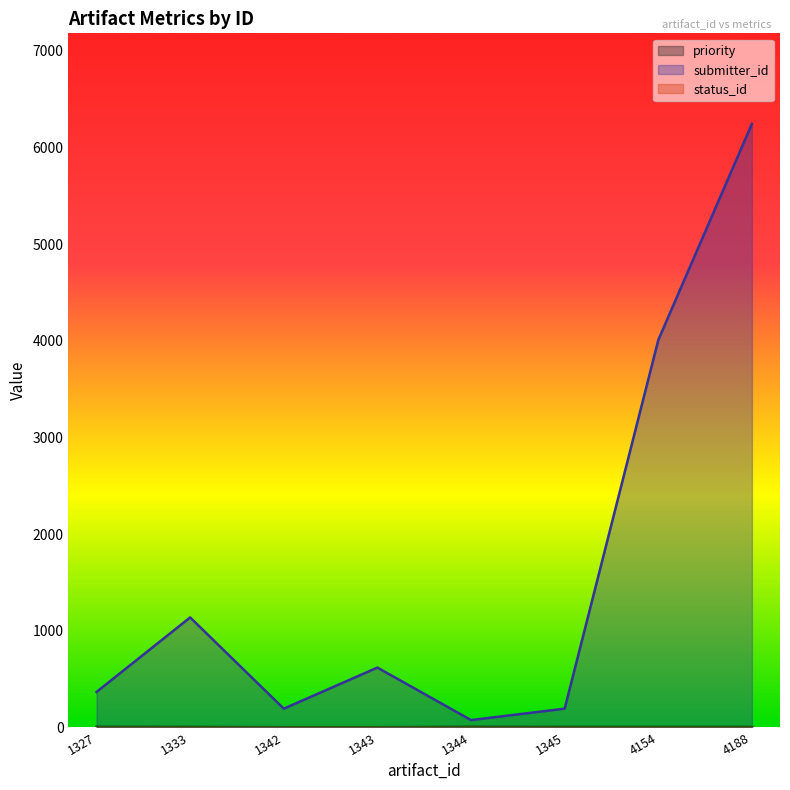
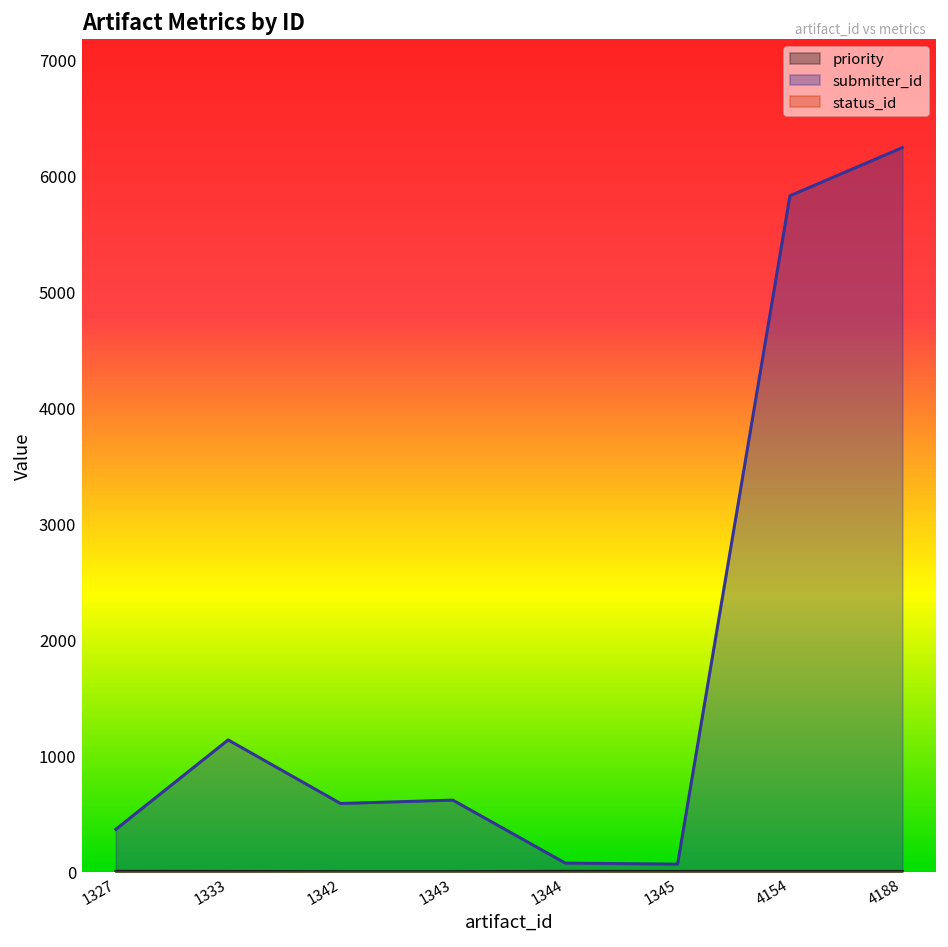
  {
    "status_id": {
      "1327": 0,
      "1333": 0,
      "1342": 0,
      "1343": 0,
      "1344": 0,
      "1345": 0,
      "4154": 0,
      "4188": 0
    },
    "submitter_id": {
      "1327": 400,
      "1333": 1100,
-     "1342": 200,
+     "1342": 600,
      "1343": 600,
      "1344": 100,
-     "1345": 200,
-     "4154": 4000,
+     "1345": 100,
+     "4154": 5800,
      "4188": 6200
    }
  }
